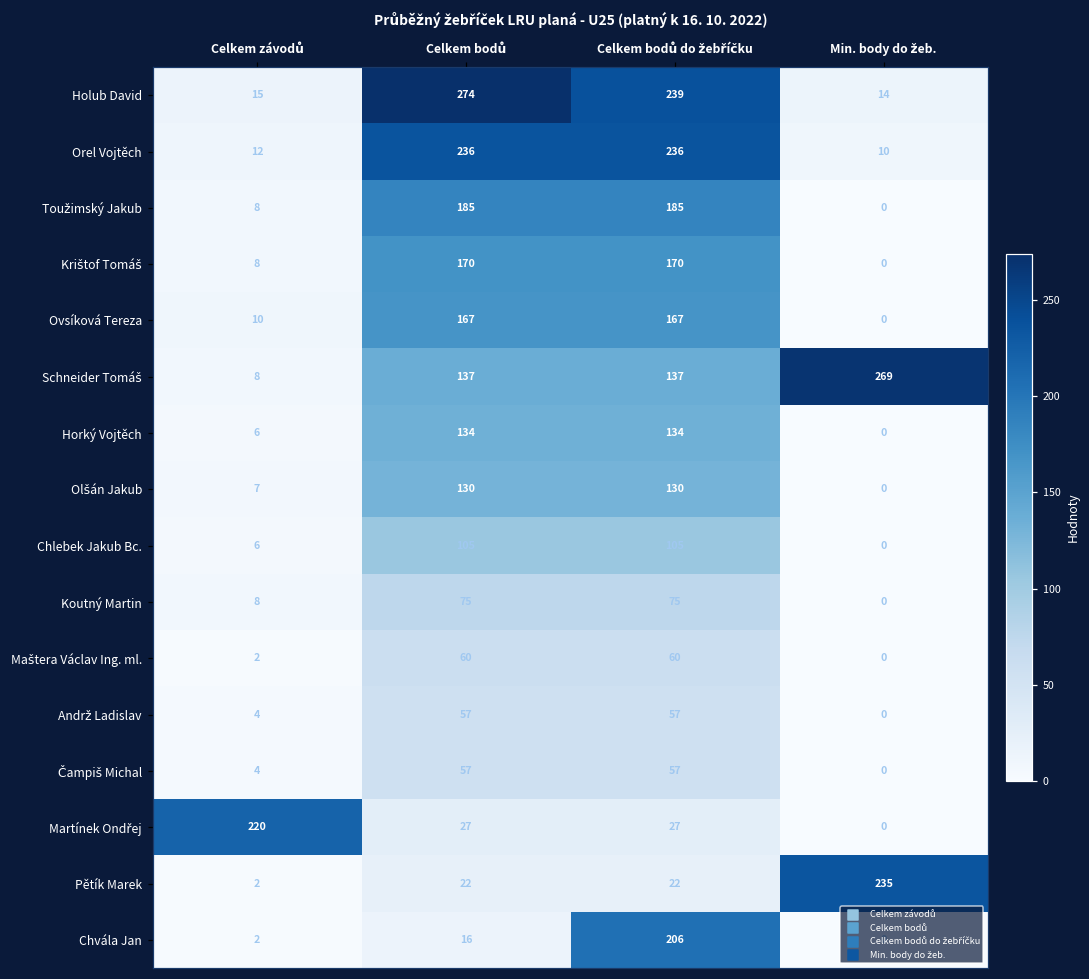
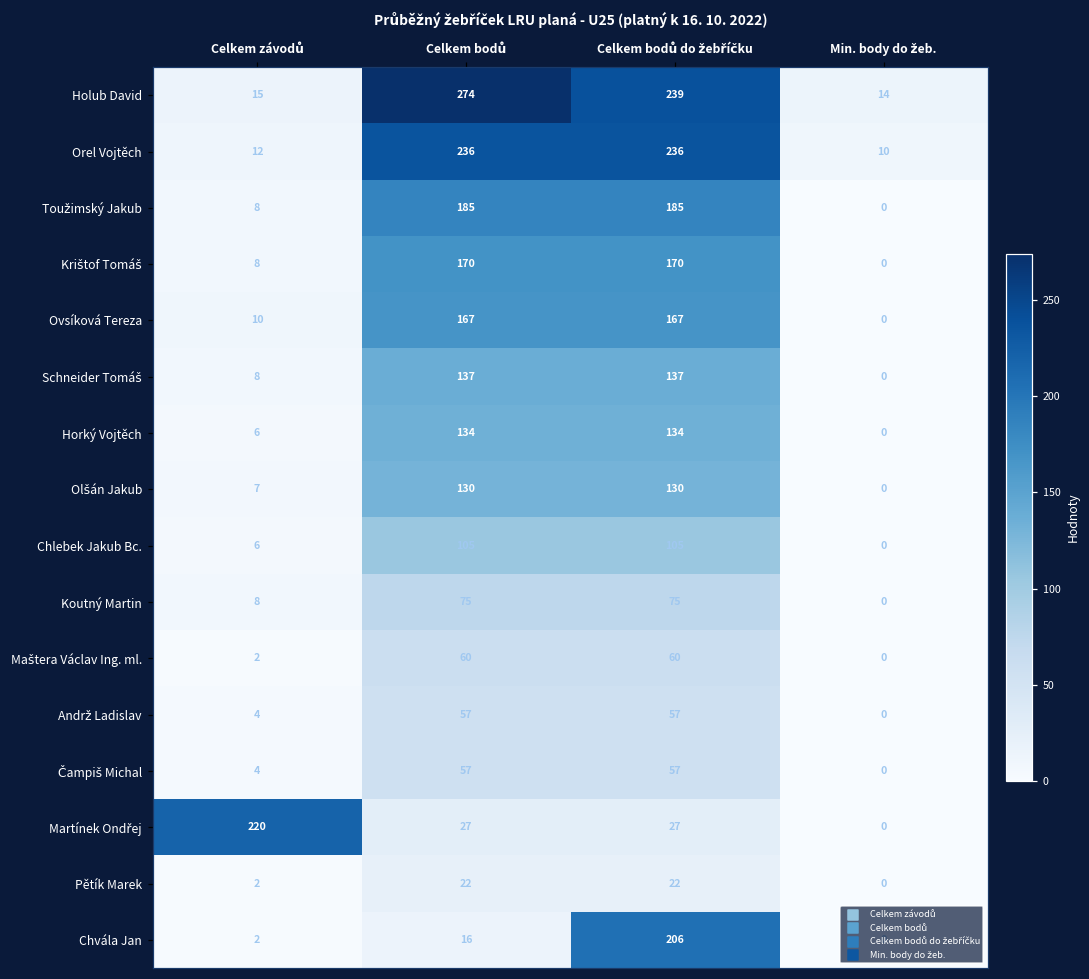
  {
    "Holub David": {
      "Celkem závodů": 15,
      "Celkem bodů": 274,
      "Celkem bodů do žebříčku": 239,
      "Min. body do žeb.": 14
    },
    "Orel Vojtěch": {
      "Celkem závodů": 12,
      "Celkem bodů": 236,
      "Celkem bodů do žebříčku": 236,
      "Min. body do žeb.": 10
    },
    "Toužimský Jakub": {
      "Celkem závodů": 8,
      "Celkem bodů": 185,
      "Celkem bodů do žebříčku": 185,
      "Min. body do žeb.": 0
    },
    "Krištof Tomáš": {
      "Celkem závodů": 8,
      "Celkem bodů": 170,
      "Celkem bodů do žebříčku": 170,
      "Min. body do žeb.": 0
    },
    "Ovsíková Tereza": {
      "Celkem závodů": 10,
      "Celkem bodů": 167,
      "Celkem bodů do žebříčku": 167,
      "Min. body do žeb.": 0
    },
    "Schneider Tomáš": {
      "Celkem závodů": 8,
      "Celkem bodů": 137,
      "Celkem bodů do žebříčku": 137,
-     "Min. body do žeb.": 269
+     "Min. body do žeb.": 0
    },
    "Horký Vojtěch": {
      "Celkem závodů": 6,
      "Celkem bodů": 134,
      "Celkem bodů do žebříčku": 134,
      "Min. body do žeb.": 0
    },
    "Olšán Jakub": {
      "Celkem závodů": 7,
      "Celkem bodů": 130,
      "Celkem bodů do žebříčku": 130,
      "Min. body do žeb.": 0
    },
    "Chlebek Jakub Bc.": {
      "Celkem závodů": 6,
      "Min. body do žeb.": 0
    },
    "Koutný Martin": {
      "Celkem závodů": 8,
      "Min. body do žeb.": 0
    },
    "Maštera Václav Ing. ml.": {
      "Celkem závodů": 2,
      "Min. body do žeb.": 0
    },
    "Andrž Ladislav": {
      "Celkem závodů": 4,
      "Min. body do žeb.": 0
    },
    "Čampiš Michal": {
      "Celkem závodů": 4,
      "Min. body do žeb.": 0
    },
    "Martínek Ondřej": {
      "Celkem závodů": 220,
      "Celkem bodů": 27,
      "Celkem bodů do žebříčku": 27,
      "Min. body do žeb.": 0
    },
    "Pětík Marek": {
      "Celkem závodů": 2,
      "Celkem bodů": 22,
      "Celkem bodů do žebříčku": 22,
-     "Min. body do žeb.": 235
+     "Min. body do žeb.": 0
    },
    "Chvála Jan": {
      "Celkem závodů": 2,
      "Celkem bodů": 16,
      "Celkem bodů do žebříčku": 206
    }
  }
